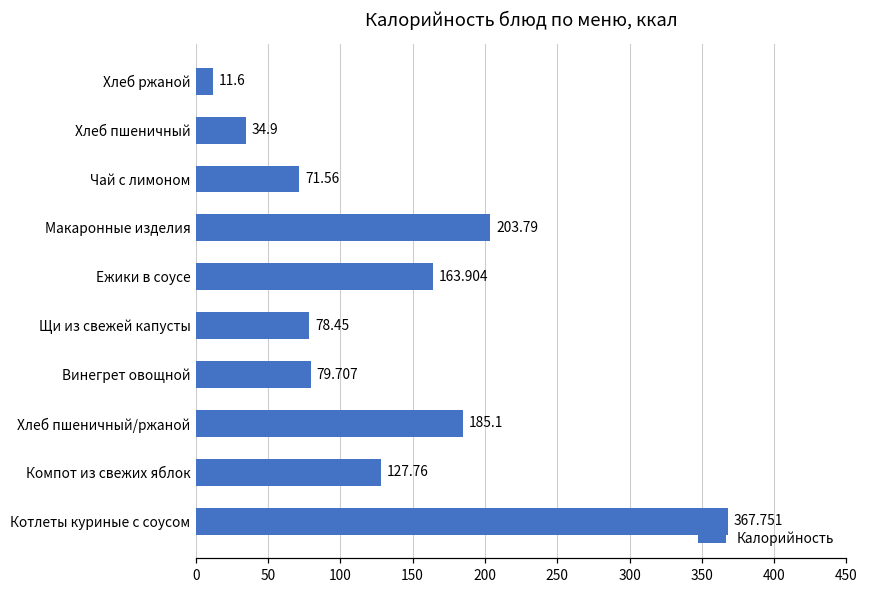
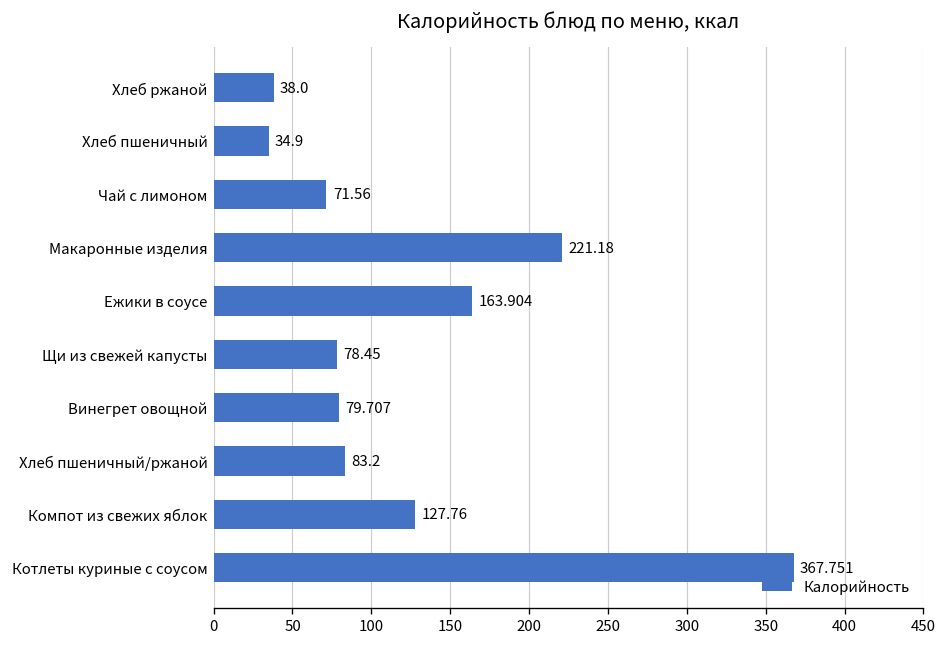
  {
-   "Хлеб ржаной": 11.6,
+   "Хлеб ржаной": 38.0,
    "Хлеб пшеничный": 34.9,
    "Чай с лимоном": 71.56,
-   "Макаронные изделия": 203.79,
+   "Макаронные изделия": 221.18,
    "Ежики в соусе": 163.904,
    "Щи из свежей капусты": 78.45,
    "Винегрет овощной": 79.707,
-   "Хлеб пшеничный/ржаной": 185.1,
+   "Хлеб пшеничный/ржаной": 83.2,
    "Компот из свежих яблок": 127.76,
    "Котлеты куриные с соусом": 367.751
  }
